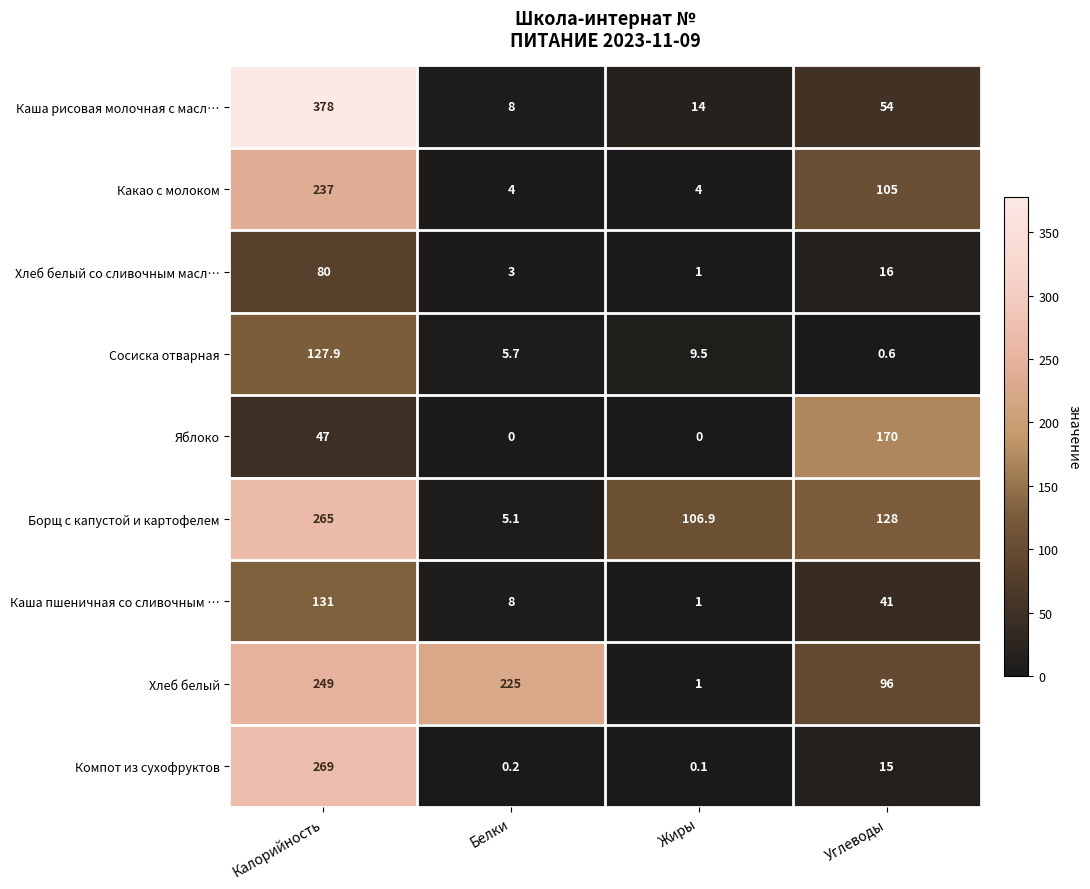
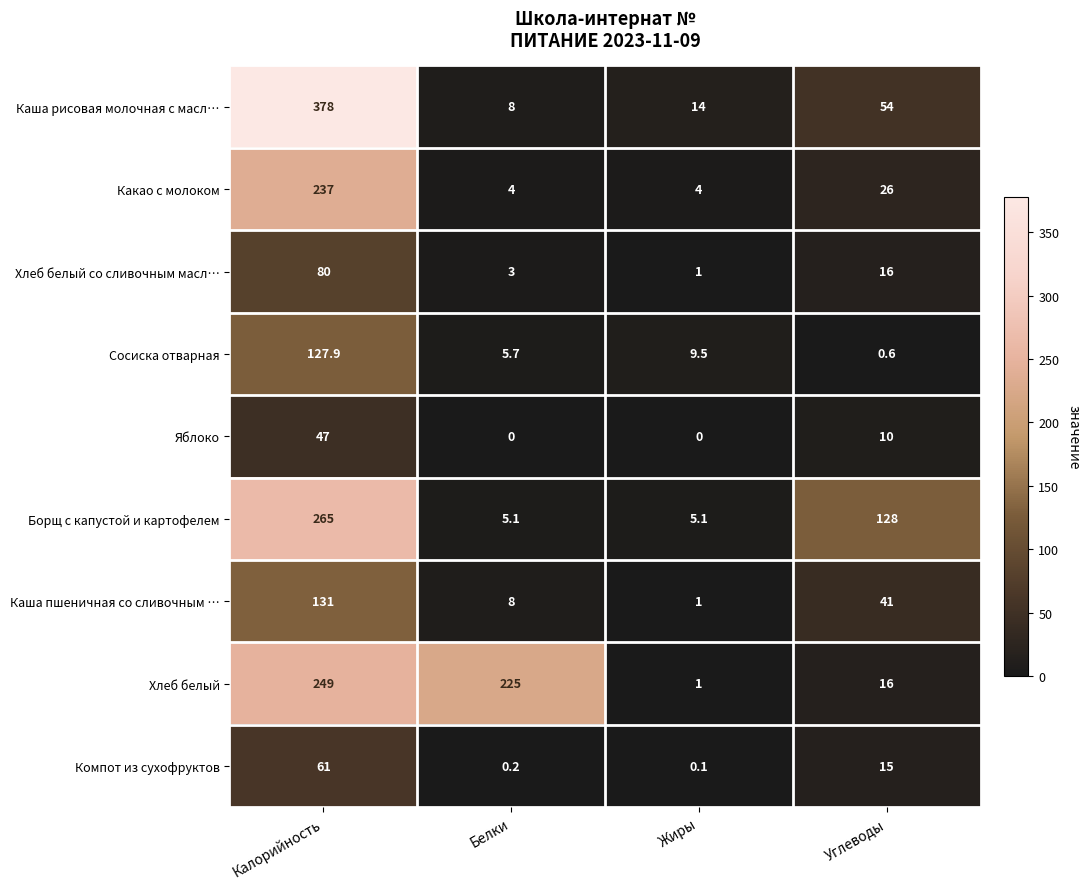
  {
    "Каша рисовая молочная с масл…": {
      "Калорийность": 378,
      "Белки": 8,
      "Жиры": 14,
      "Углеводы": 54
    },
    "Какао с молоком": {
      "Калорийность": 237,
      "Белки": 4,
      "Жиры": 4,
-     "Углеводы": 105
+     "Углеводы": 26
    },
    "Хлеб белый со сливочным масл…": {
      "Калорийность": 80,
      "Белки": 3,
      "Жиры": 1,
      "Углеводы": 16
    },
    "Сосиска отварная": {
      "Калорийность": 127.9,
      "Белки": 5.7,
      "Жиры": 9.5,
      "Углеводы": 0.6
    },
    "Яблоко": {
      "Калорийность": 47,
      "Белки": 0,
      "Жиры": 0,
-     "Углеводы": 170
+     "Углеводы": 10
    },
    "Борщ с капустой и картофелем": {
      "Калорийность": 265,
      "Белки": 5.1,
-     "Жиры": 106.9,
+     "Жиры": 5.1,
      "Углеводы": 128
    },
    "Каша пшеничная со сливочным …": {
      "Калорийность": 131,
      "Белки": 8,
      "Жиры": 1,
      "Углеводы": 41
    },
    "Хлеб белый": {
      "Калорийность": 249,
      "Белки": 225,
      "Жиры": 1,
-     "Углеводы": 96
+     "Углеводы": 16
    },
    "Компот из сухофруктов": {
-     "Калорийность": 269,
+     "Калорийность": 61,
      "Белки": 0.2,
      "Жиры": 0.1,
      "Углеводы": 15
    }
  }
